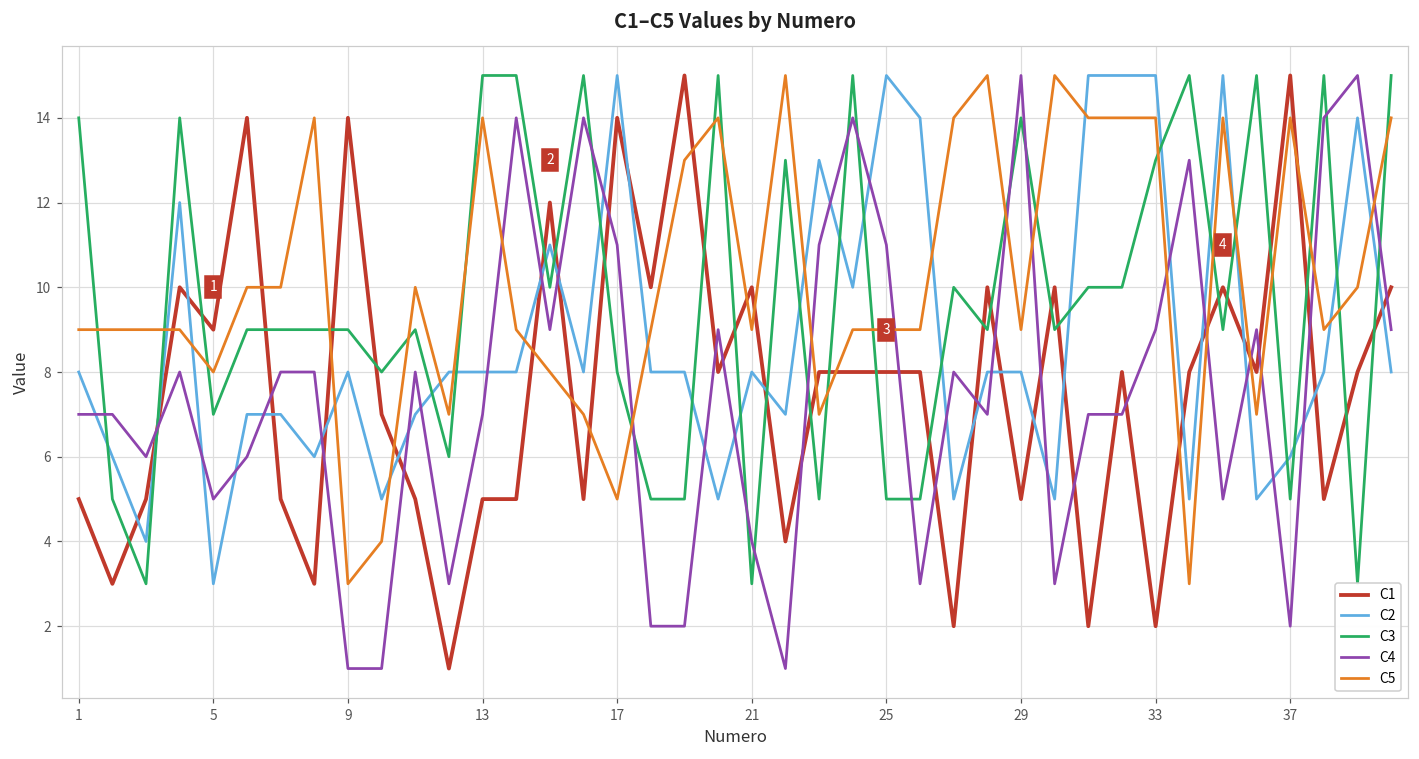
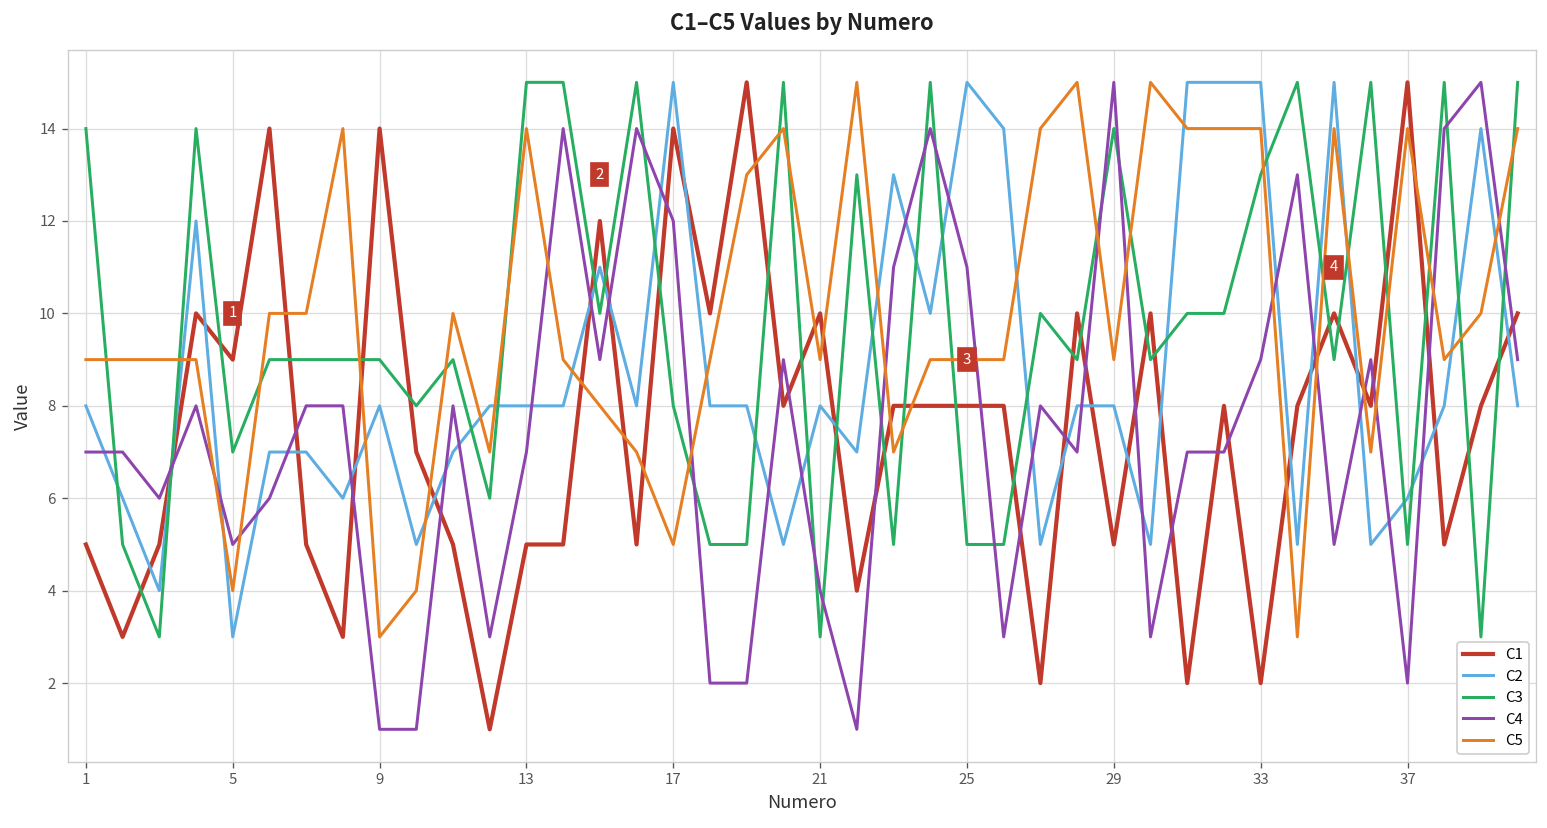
  {
    "C1": {
      "1": 5,
      "5": 9,
      "9": 14,
      "13": 5,
      "17": 14,
      "21": 10,
      "25": 8,
      "29": 5,
      "33": 2,
      "37": 15
    },
    "C2": {
      "1": 8,
      "5": 3,
      "9": 8,
      "13": 8,
      "17": 15,
      "21": 8,
      "25": 15,
      "29": 8,
      "33": 15,
      "37": 6
    },
    "C3": {
      "1": 14,
      "5": 7,
      "9": 9,
      "13": 15,
      "17": 8,
      "21": 3,
      "25": 5,
      "29": 14,
      "33": 13,
      "37": 5
    },
    "C4": {
      "1": 7,
      "5": 5,
      "9": 1,
      "13": 7,
-     "17": 11,
+     "17": 12,
      "21": 4,
      "25": 11,
      "29": 15,
      "33": 9,
      "37": 2
    },
    "C5": {
      "1": 9,
-     "5": 8,
+     "5": 4,
      "9": 3,
      "13": 14,
      "17": 5,
      "21": 9,
      "29": 9,
      "33": 14,
      "37": 14
    }
  }
